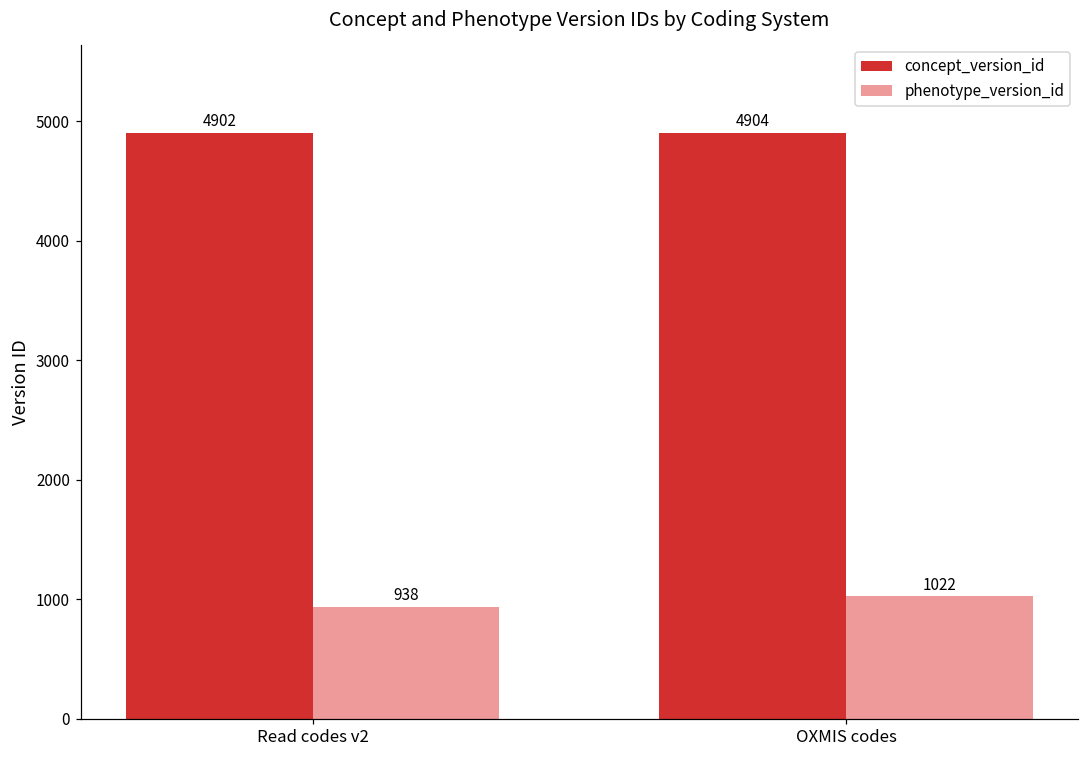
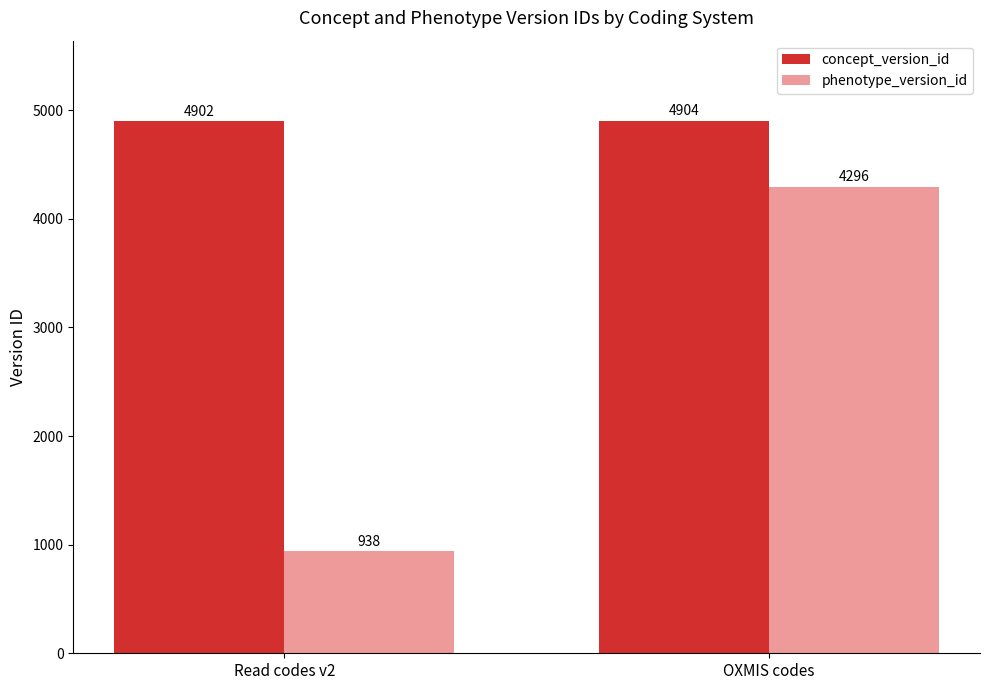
  {
    "concept_version_id": {
      "Read codes v2": 4902,
      "OXMIS codes": 4904
    },
    "phenotype_version_id": {
      "Read codes v2": 938,
-     "OXMIS codes": 1022
+     "OXMIS codes": 4296
    }
  }
